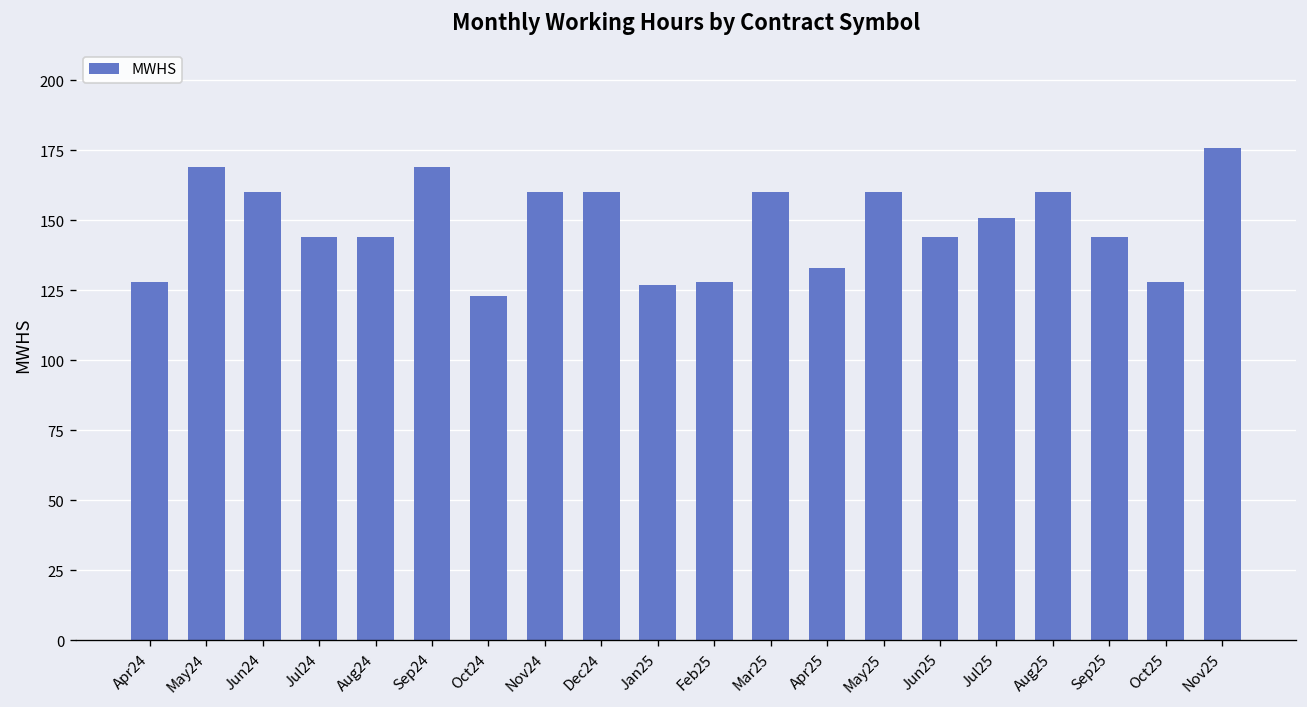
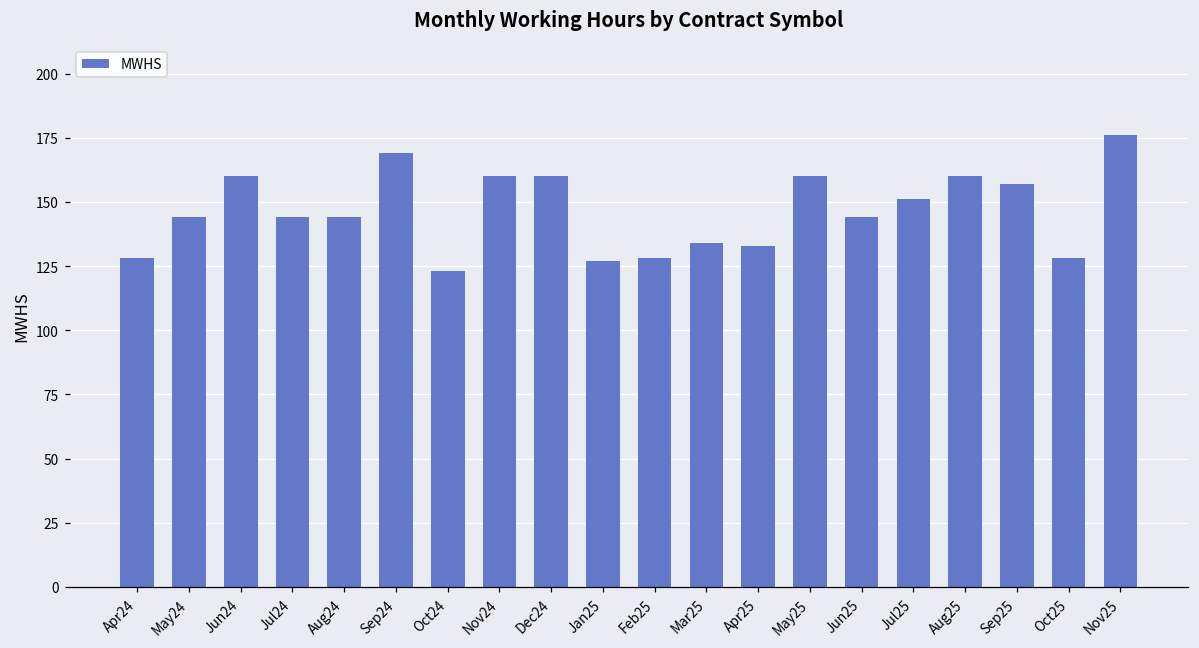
  {
    "Apr24": 128,
-   "May24": 169,
+   "May24": 144,
    "Jun24": 160,
    "Jul24": 144,
    "Aug24": 144,
    "Sep24": 169,
    "Oct24": 123,
    "Nov24": 160,
    "Dec24": 160,
    "Jan25": 127,
    "Feb25": 128,
-   "Mar25": 160,
+   "Mar25": 134,
    "Apr25": 133,
    "May25": 160,
    "Jun25": 144,
    "Jul25": 151,
    "Aug25": 160,
-   "Sep25": 144,
+   "Sep25": 157,
    "Oct25": 128,
    "Nov25": 176
  }
